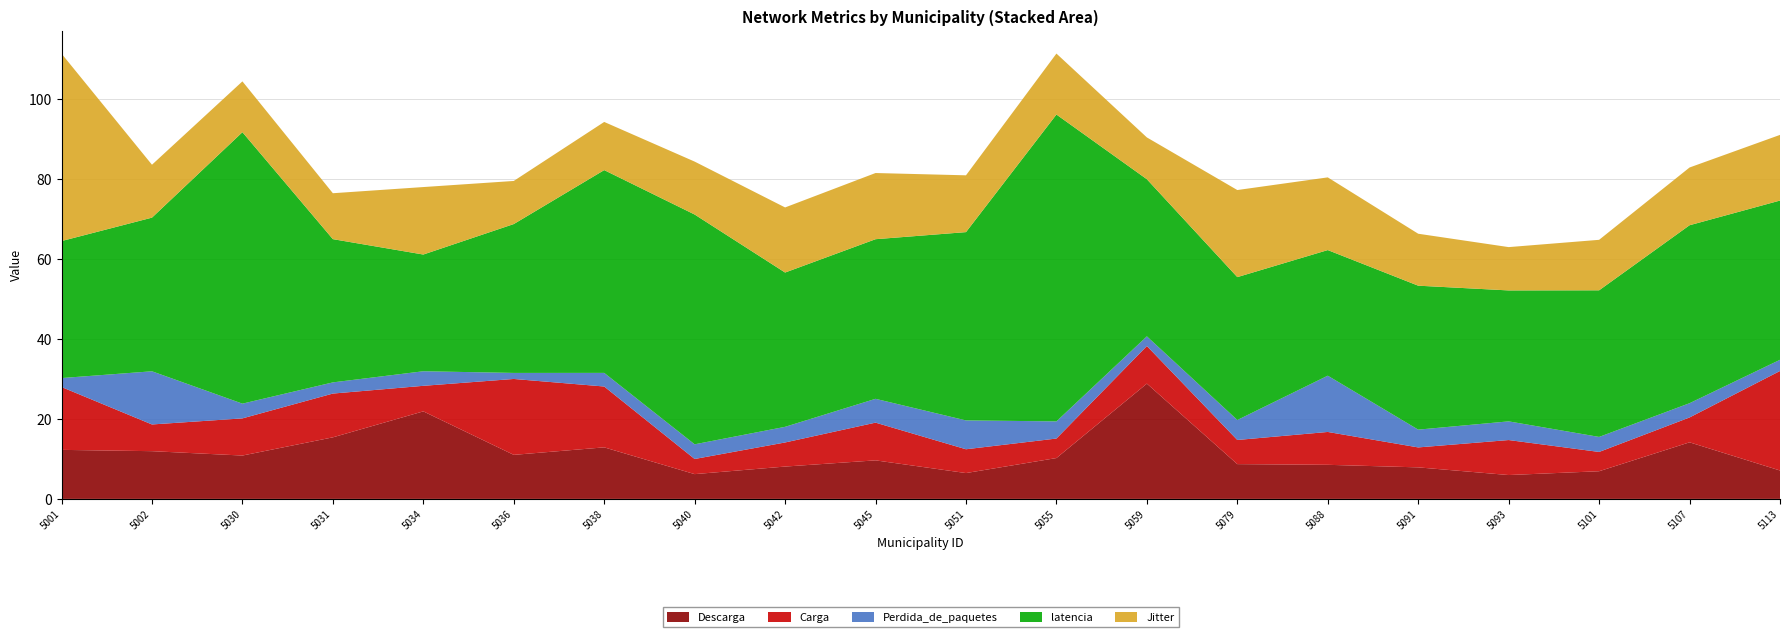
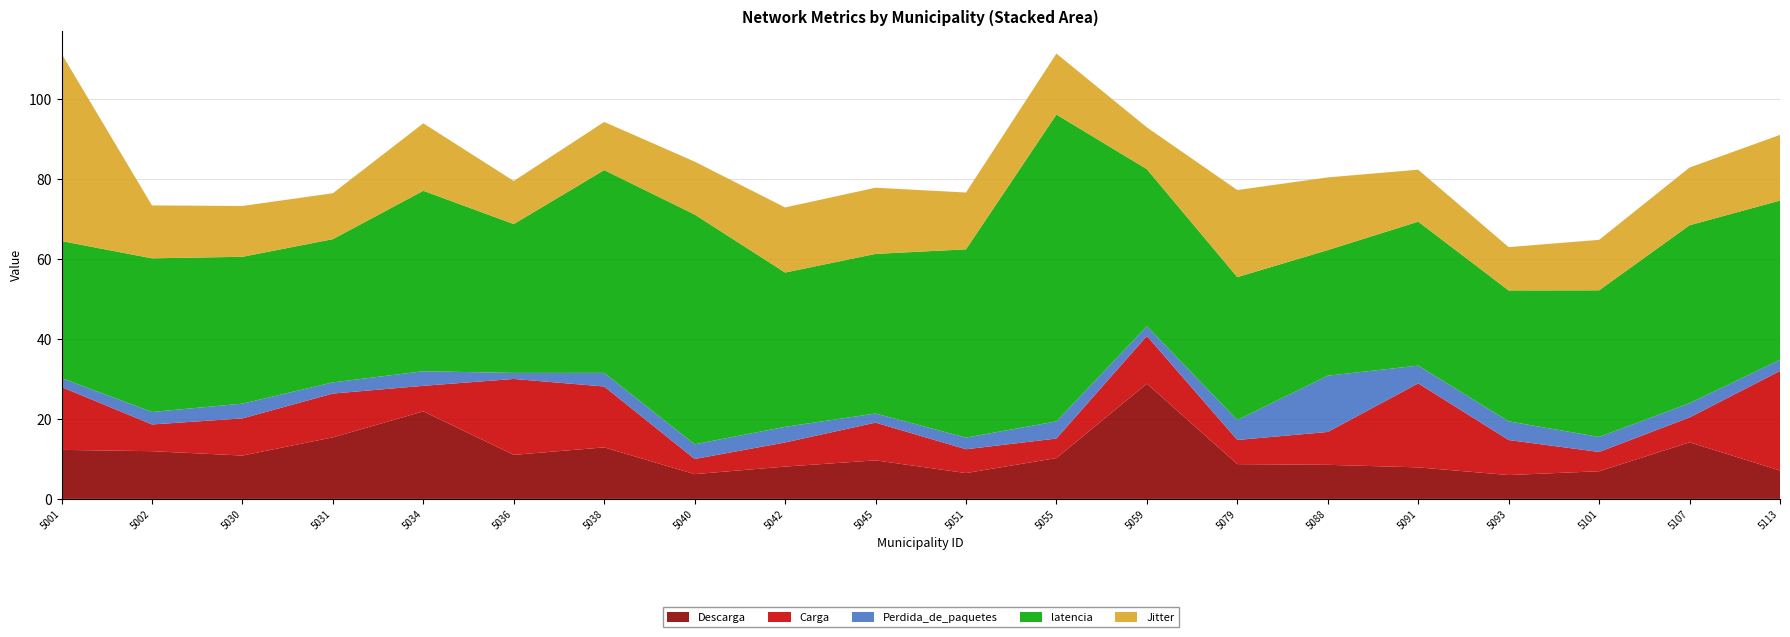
  {
    "Descarga": {
      "5001": 12,
      "5002": 12,
      "5030": 11,
      "5031": 15,
      "5034": 22,
      "5036": 11,
      "5038": 13,
      "5040": 6,
      "5042": 8,
      "5045": 10,
      "5051": 6,
      "5055": 10,
      "5059": 29,
      "5079": 9,
      "5088": 9,
      "5091": 8,
      "5093": 6,
      "5101": 7,
      "5107": 14,
      "5113": 7
    },
    "Carga": {
      "5001": 16,
      "5002": 7,
      "5030": 9,
      "5031": 11,
      "5034": 6,
      "5036": 19,
      "5038": 15,
      "5040": 4,
      "5042": 6,
      "5045": 9,
      "5051": 6,
      "5055": 5,
-     "5059": 9,
+     "5059": 12,
      "5079": 6,
      "5088": 8,
-     "5091": 5,
+     "5091": 21,
      "5093": 9,
      "5101": 5,
      "5107": 6,
      "5113": 25
    },
    "Perdida_de_paquetes": {
      "5001": 2,
-     "5002": 13,
+     "5002": 3,
      "5030": 4,
      "5031": 3,
      "5034": 4,
      "5036": 2,
      "5038": 3,
      "5040": 4,
      "5042": 4,
-     "5045": 6,
-     "5051": 7,
+     "5045": 2,
+     "5051": 3,
      "5055": 4,
      "5059": 2,
      "5079": 5,
      "5088": 14,
      "5091": 4,
      "5093": 5,
      "5101": 4,
      "5107": 4,
      "5113": 3
    },
    "latencia": {
      "5001": 34,
      "5002": 38,
-     "5030": 68,
+     "5030": 37,
      "5031": 36,
-     "5034": 29,
+     "5034": 45,
      "5036": 37,
      "5038": 51,
      "5040": 57,
      "5042": 39,
      "5045": 40,
      "5051": 47,
      "5055": 77,
      "5059": 39,
      "5079": 36,
      "5088": 31,
      "5091": 36,
      "5093": 33,
      "5101": 37,
      "5107": 45,
      "5113": 40
    },
    "Jitter": {
      "5001": 47,
      "5002": 13,
      "5030": 13,
      "5031": 11,
      "5034": 17,
      "5036": 11,
      "5038": 12,
      "5040": 13,
      "5042": 16,
      "5045": 17,
      "5051": 14,
      "5055": 15,
      "5059": 10,
      "5079": 22,
      "5088": 18,
      "5091": 13,
      "5093": 11,
      "5101": 13,
      "5107": 14,
      "5113": 16
    }
  }
